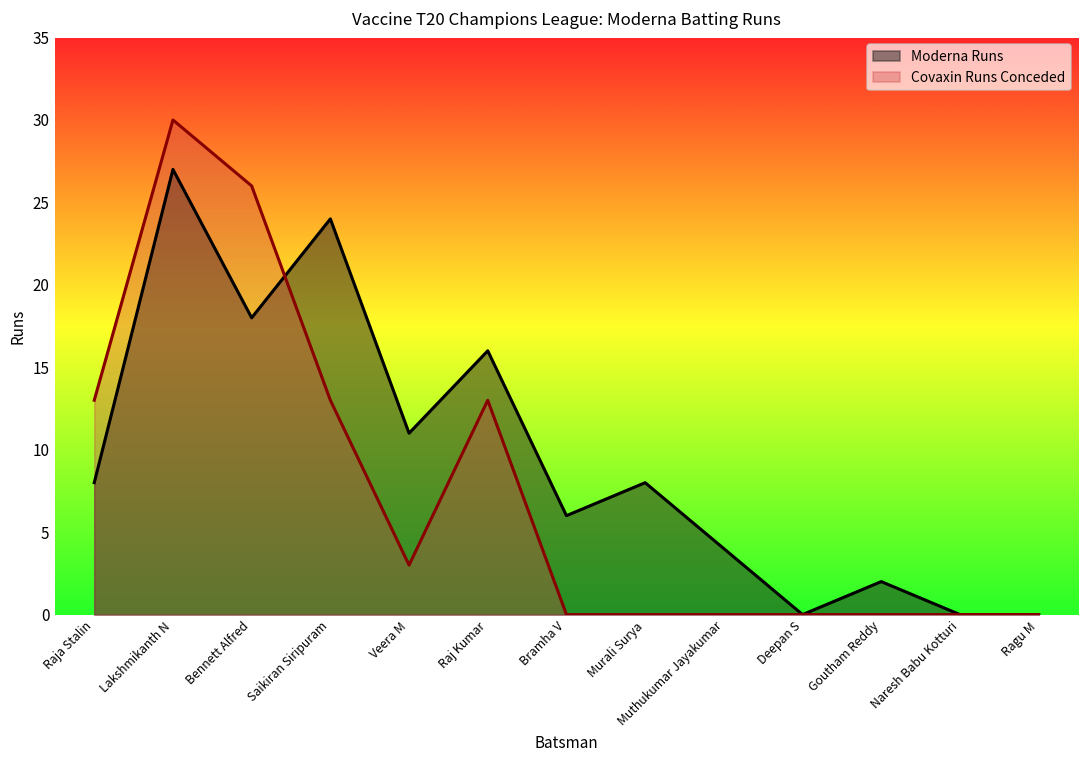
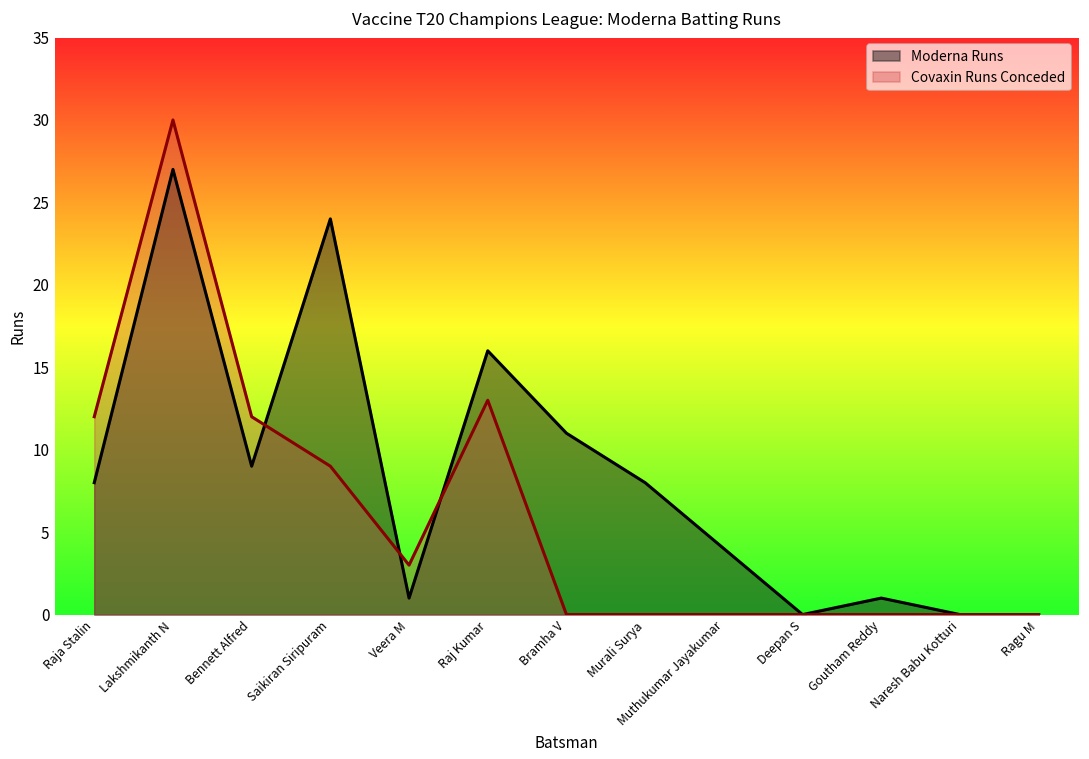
  {
    "Moderna Runs": {
      "Raja Stalin": 8,
      "Lakshmikanth N": 27,
-     "Bennett Alfred": 18,
+     "Bennett Alfred": 9,
      "Saikiran Siripuram": 24,
-     "Veera M": 11,
+     "Veera M": 1,
      "Raj Kumar": 16,
-     "Bramha V": 6,
+     "Bramha V": 11,
      "Murali Surya": 8,
      "Muthukumar Jayakumar": 4,
-     "Goutham Reddy": 2
+     "Goutham Reddy": 1
    },
    "Covaxin Runs Conceded": {
-     "Raja Stalin": 13,
+     "Raja Stalin": 12,
      "Lakshmikanth N": 30,
-     "Bennett Alfred": 26,
-     "Saikiran Siripuram": 13,
+     "Bennett Alfred": 12,
+     "Saikiran Siripuram": 9,
      "Veera M": 3,
      "Raj Kumar": 13,
      "Bramha V": 0,
      "Murali Surya": 0,
      "Muthukumar Jayakumar": 0,
      "Goutham Reddy": 0
    }
  }
